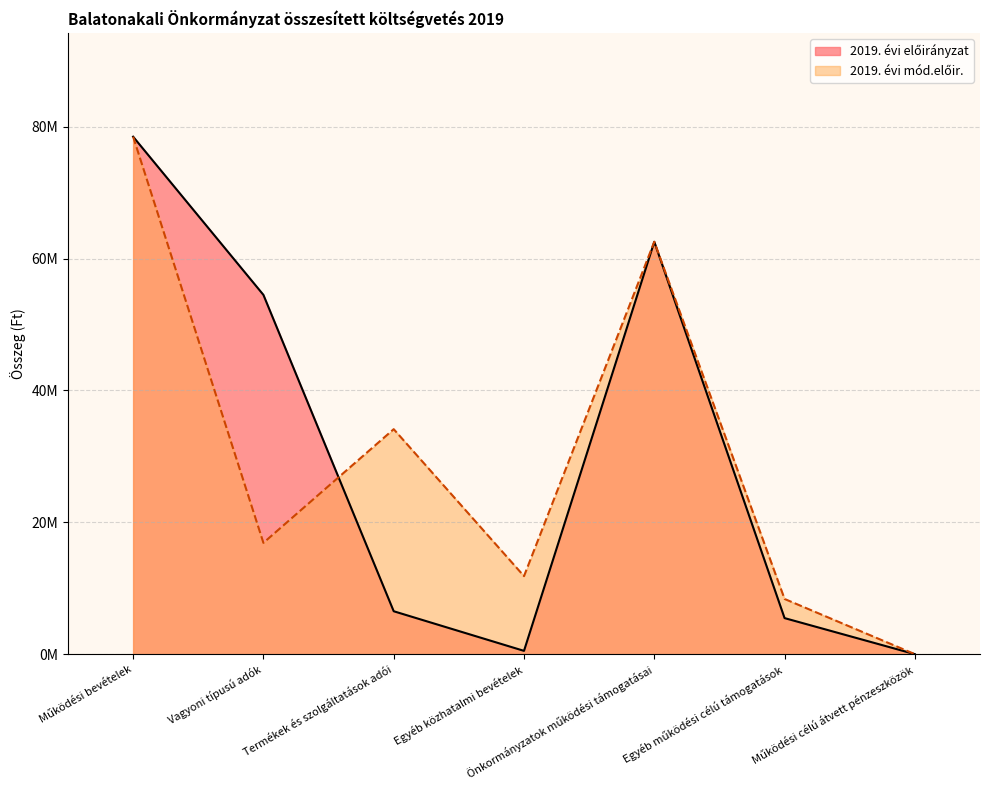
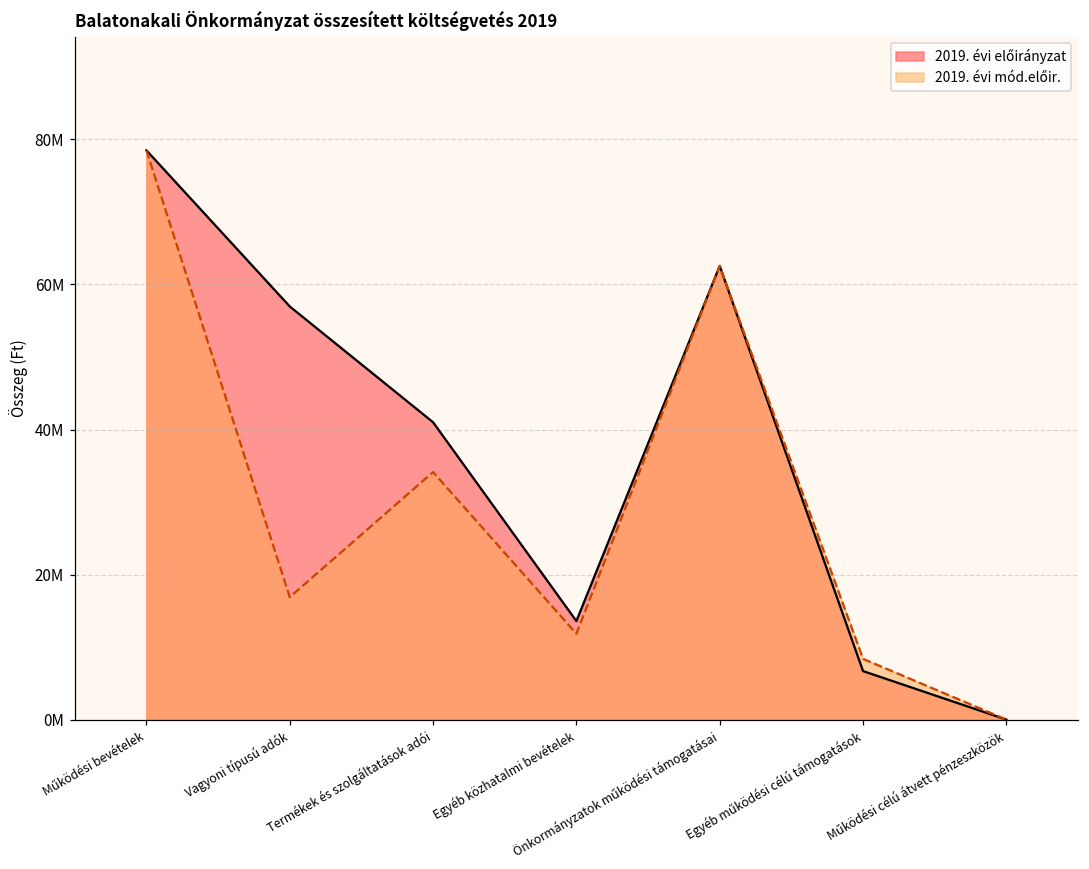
  {
    "2019. évi előirányzat": {
-     "Vagyoni típusú adók": 55000000,
-     "Termékek és szolgáltatások adói": 7000000,
-     "Egyéb közhatalmi bevételek": 1000000,
-     "Egyéb működési célú támogatások": 5000000
+     "Vagyoni típusú adók": 57000000,
+     "Termékek és szolgáltatások adói": 41000000,
+     "Egyéb közhatalmi bevételek": 14000000,
+     "Egyéb működési célú támogatások": 7000000
    },
    "2019. évi mód.előir.": {
      "Vagyoni típusú adók": 17000000,
      "Termékek és szolgáltatások adói": 34000000,
      "Egyéb közhatalmi bevételek": 12000000,
      "Egyéb működési célú támogatások": 8000000
    }
  }
